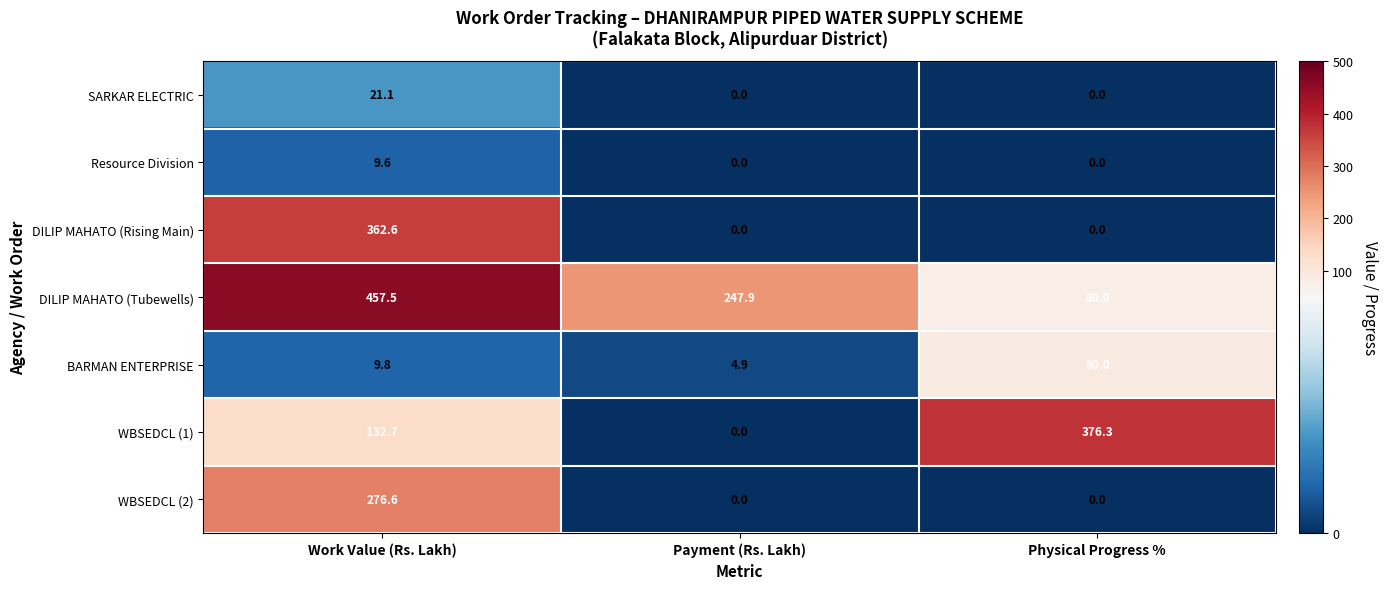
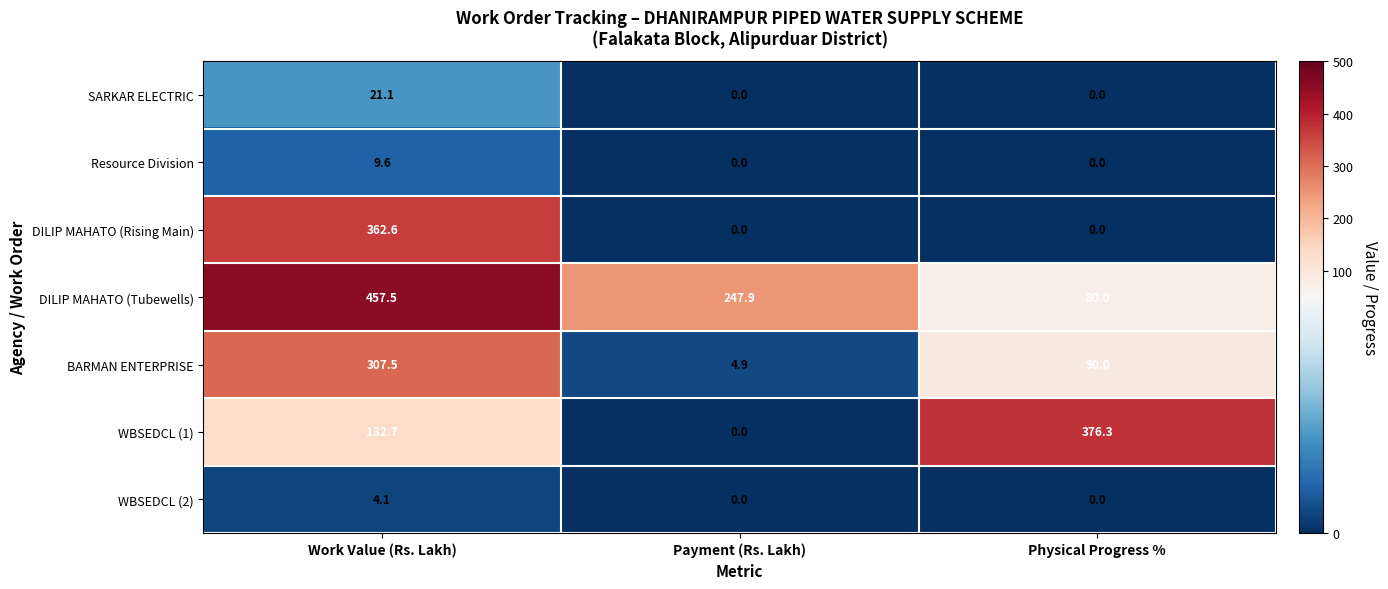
  {
    "SARKAR ELECTRIC": {
      "Work Value (Rs. Lakh)": 21.1,
      "Payment (Rs. Lakh)": 0.0,
      "Physical Progress %": 0.0
    },
    "Resource Division": {
      "Work Value (Rs. Lakh)": 9.6,
      "Payment (Rs. Lakh)": 0.0,
      "Physical Progress %": 0.0
    },
    "DILIP MAHATO (Rising Main)": {
      "Work Value (Rs. Lakh)": 362.6,
      "Payment (Rs. Lakh)": 0.0,
      "Physical Progress %": 0.0
    },
    "DILIP MAHATO (Tubewells)": {
      "Work Value (Rs. Lakh)": 457.5,
      "Payment (Rs. Lakh)": 247.9
    },
    "BARMAN ENTERPRISE": {
-     "Work Value (Rs. Lakh)": 9.8,
+     "Work Value (Rs. Lakh)": 307.5,
      "Payment (Rs. Lakh)": 4.9
    },
    "WBSEDCL (1)": {
      "Work Value (Rs. Lakh)": 132.7,
      "Payment (Rs. Lakh)": 0.0,
      "Physical Progress %": 376.3
    },
    "WBSEDCL (2)": {
-     "Work Value (Rs. Lakh)": 276.6,
+     "Work Value (Rs. Lakh)": 4.1,
      "Payment (Rs. Lakh)": 0.0,
      "Physical Progress %": 0.0
    }
  }
